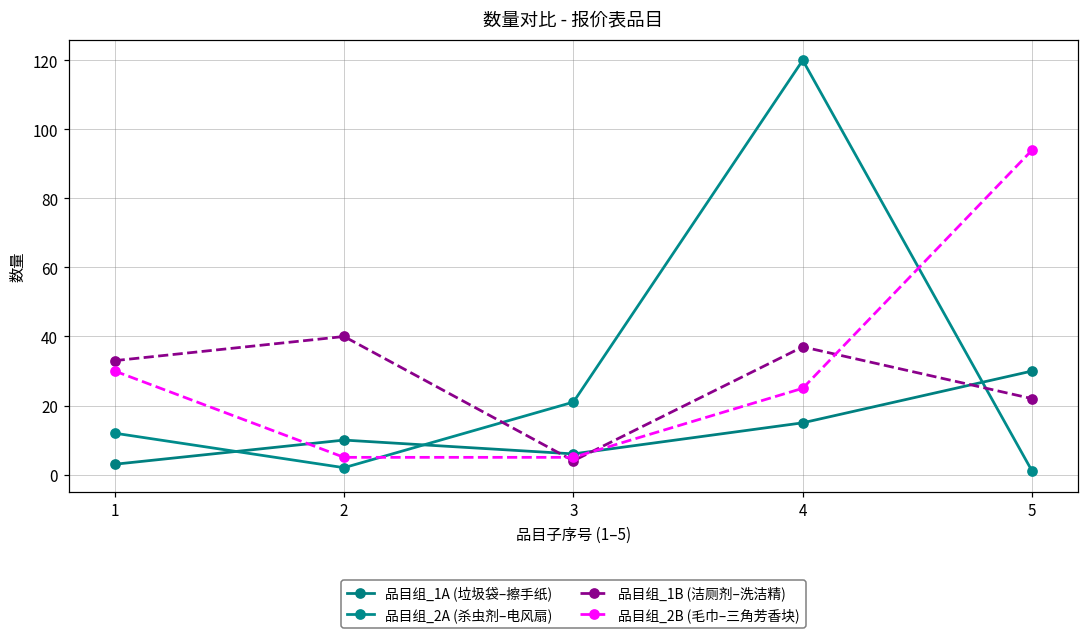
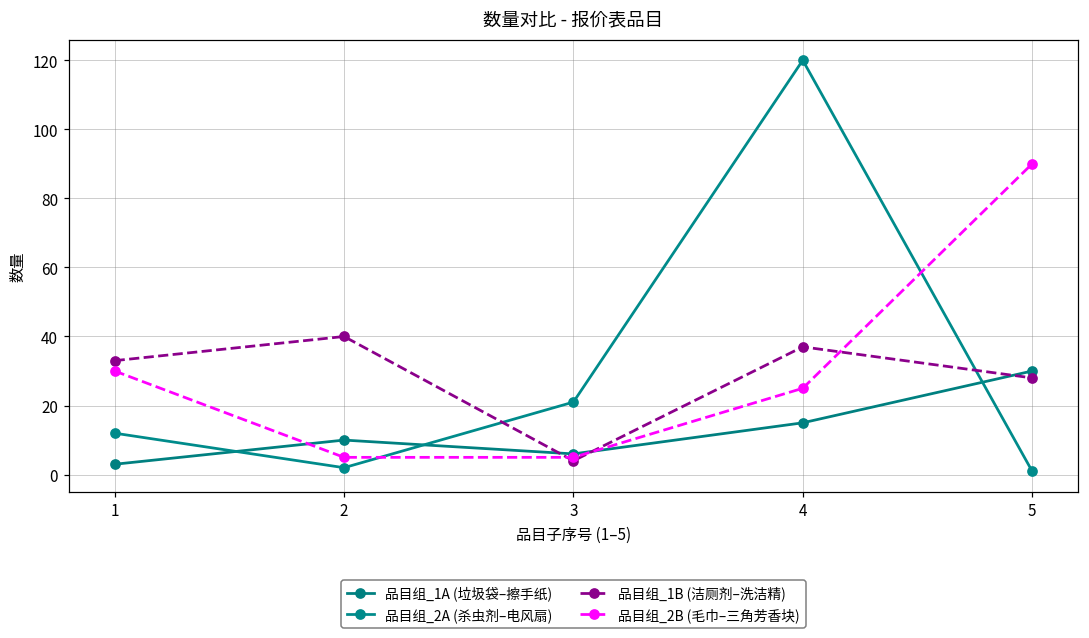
  {
    "品目组_1B (洁厕剂–洗洁精)": {
      "1": 33,
      "2": 40,
      "3": 4,
      "4": 37,
-     "5": 22
+     "5": 28
    },
    "品目组_2B (毛巾–三角芳香块)": {
      "1": 30,
      "2": 5,
      "3": 5,
      "4": 25,
-     "5": 94
+     "5": 90
    }
  }
